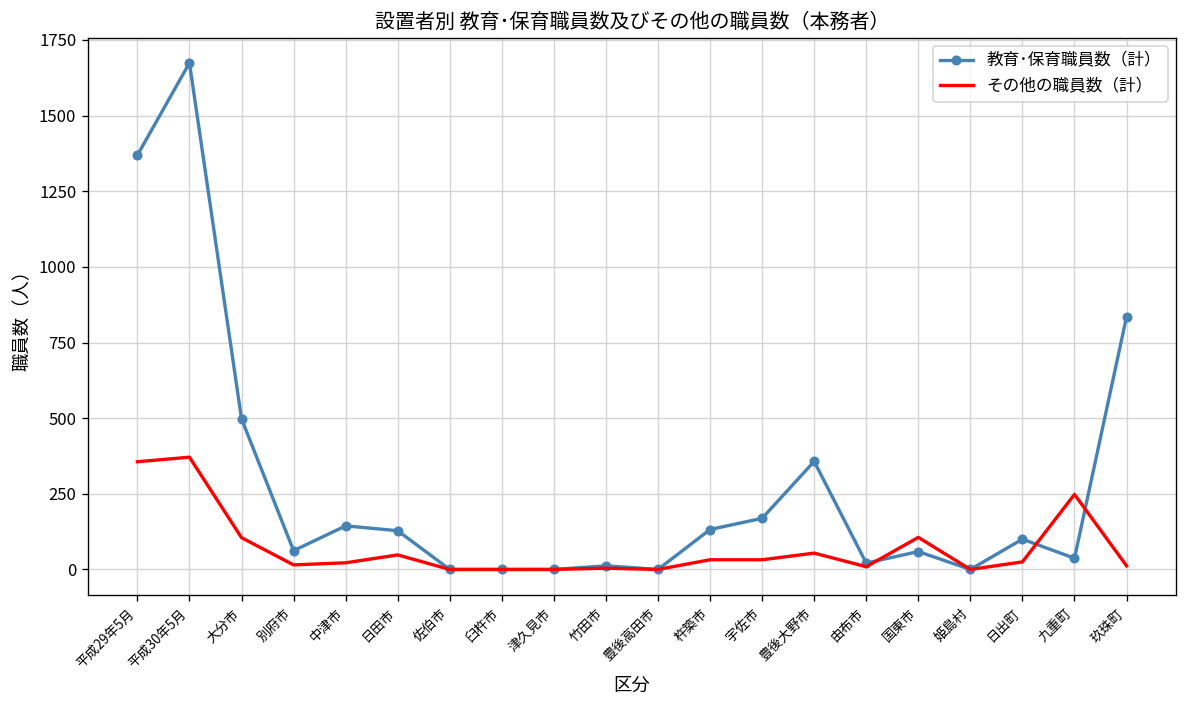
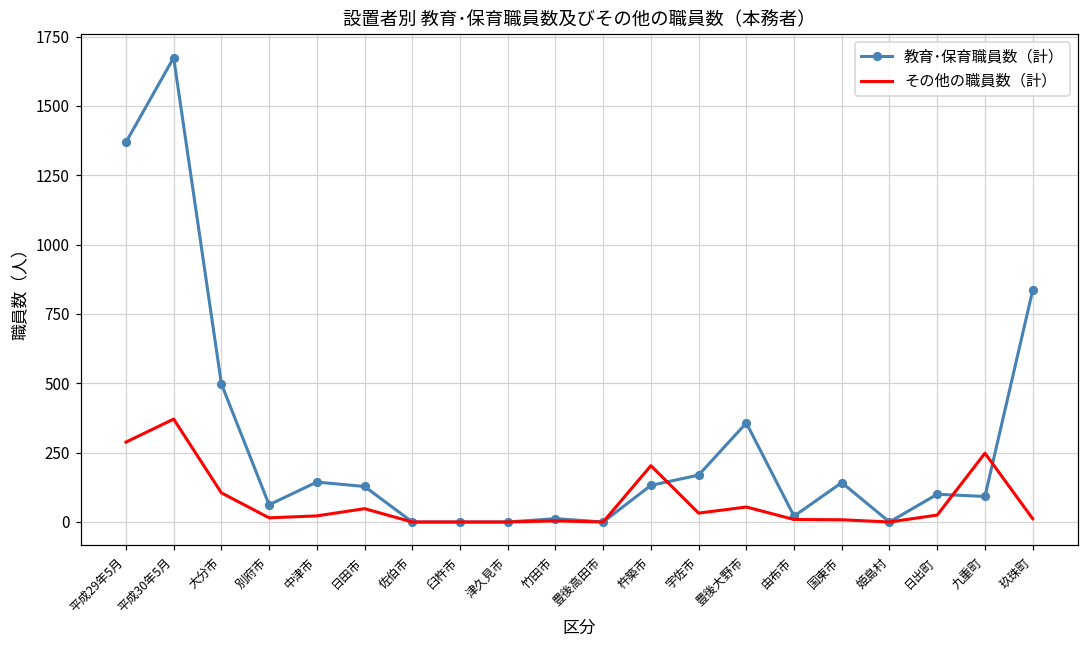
  {
    "教育･保育職員数（計）": {
      "平成29年5月": 1370,
      "平成30年5月": 1670,
      "大分市": 500,
      "別府市": 60,
      "中津市": 140,
      "日田市": 130,
      "杵築市": 130,
      "宇佐市": 170,
      "豊後大野市": 360,
      "由布市": 20,
-     "国東市": 60,
+     "国東市": 140,
      "日出町": 100,
-     "九重町": 40,
+     "九重町": 90,
      "玖珠町": 840
    },
    "その他の職員数（計）": {
-     "平成29年5月": 360,
+     "平成29年5月": 290,
      "平成30年5月": 370,
      "大分市": 110,
      "別府市": 20,
      "中津市": 20,
      "日田市": 50,
-     "杵築市": 30,
+     "杵築市": 200,
      "宇佐市": 30,
      "豊後大野市": 50,
      "由布市": 10,
-     "国東市": 110,
+     "国東市": 10,
      "日出町": 30,
      "九重町": 250,
      "玖珠町": 10
    }
  }
